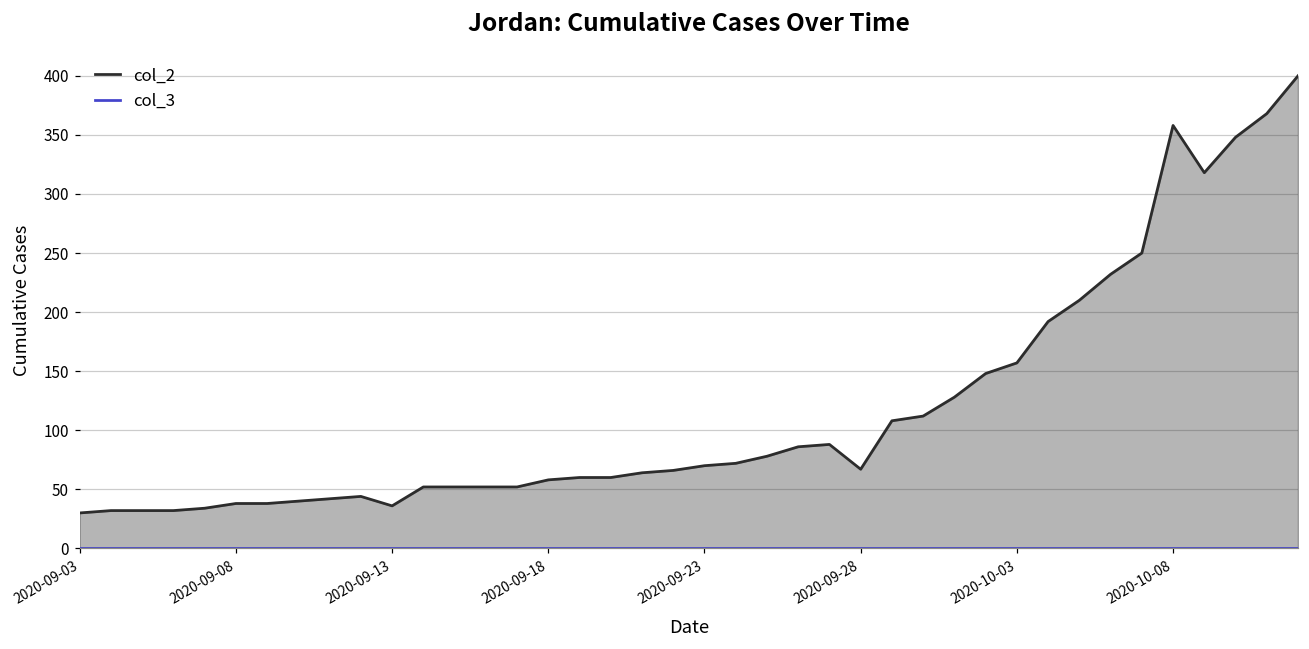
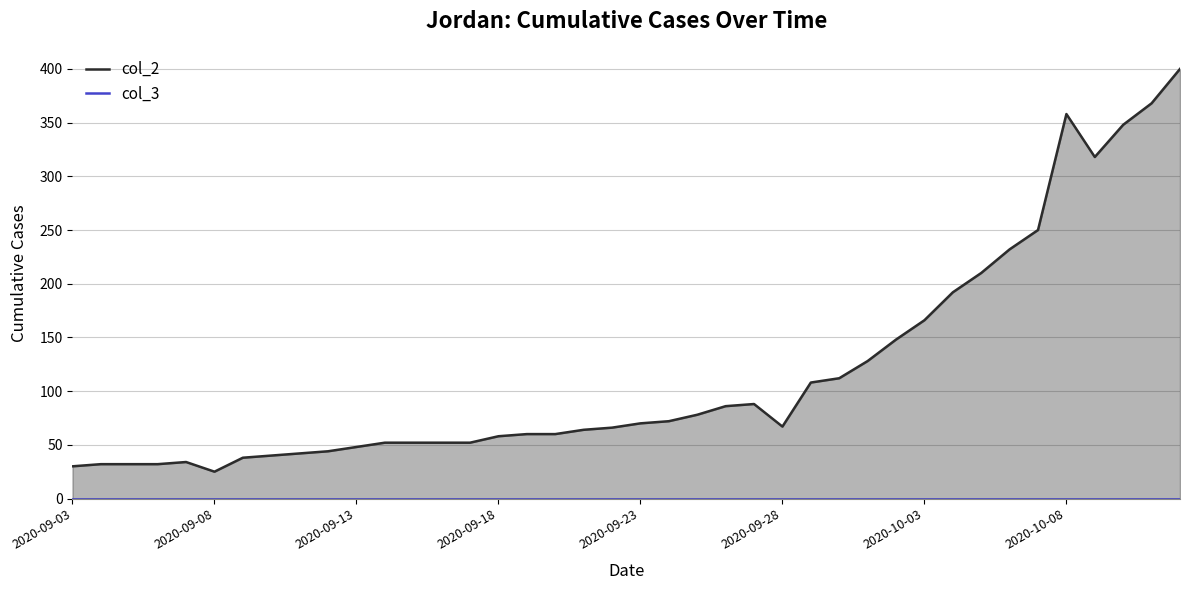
  {
    "col_2": {
      "2020-09-03": 30,
-     "2020-09-08": 38,
-     "2020-09-13": 36,
+     "2020-09-08": 25,
+     "2020-09-13": 48,
      "2020-09-18": 58,
      "2020-09-23": 70,
      "2020-09-28": 67,
-     "2020-10-03": 157,
+     "2020-10-03": 166,
      "2020-10-08": 358
    },
    "col_3": {
      "2020-09-03": 0,
      "2020-09-08": 0,
      "2020-09-13": 0,
      "2020-09-18": 0,
      "2020-09-23": 0,
      "2020-09-28": 0,
      "2020-10-03": 0,
      "2020-10-08": 0
    }
  }
